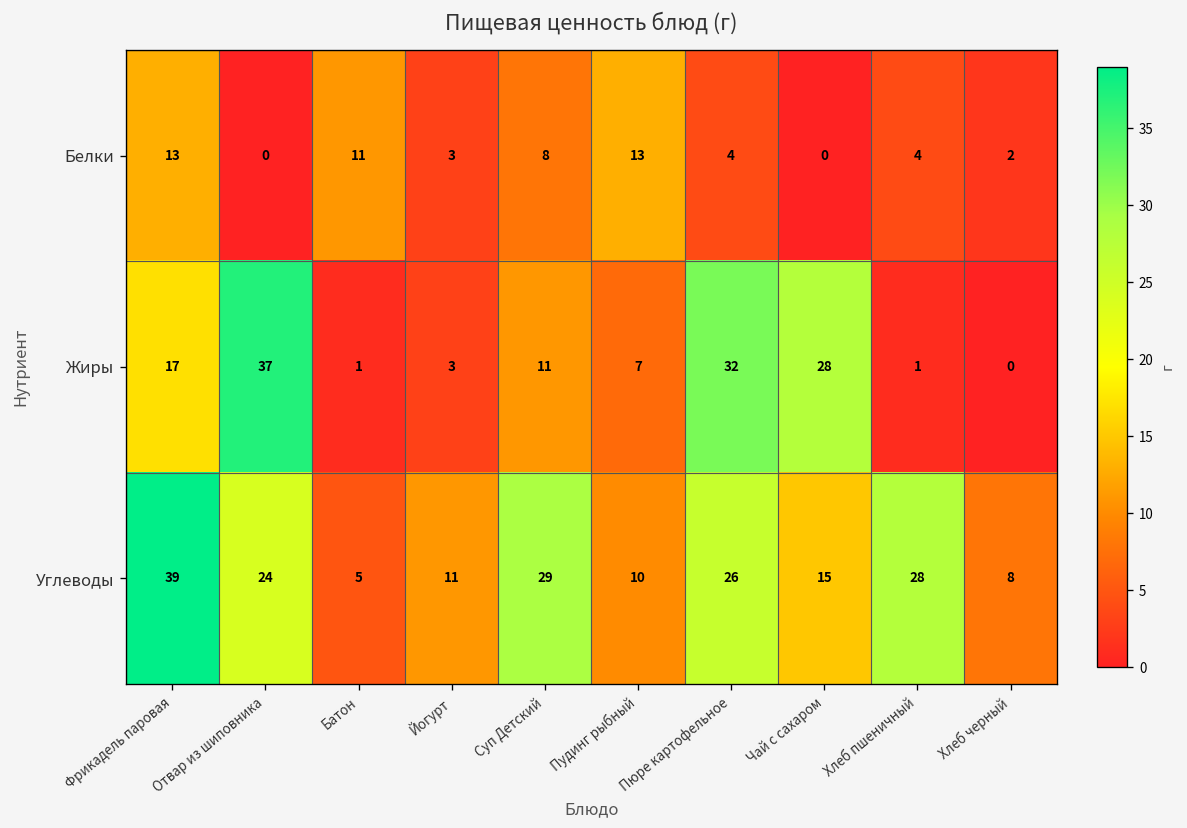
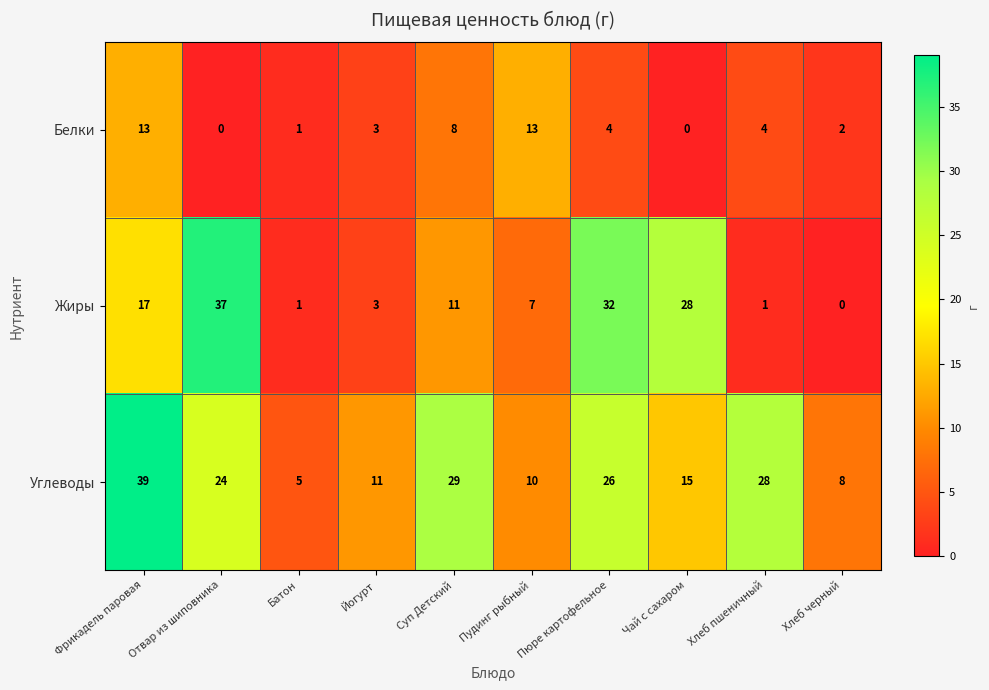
  {
    "Белки": {
      "Фрикадель паровая": 13,
      "Отвар из шиповника": 0,
-     "Батон": 11,
+     "Батон": 1,
      "Йогурт": 3,
      "Суп Детский": 8,
      "Пудинг рыбный": 13,
      "Пюре картофельное": 4,
      "Чай с сахаром": 0,
      "Хлеб пшеничный": 4,
      "Хлеб черный": 2
    },
    "Жиры": {
      "Фрикадель паровая": 17,
      "Отвар из шиповника": 37,
      "Батон": 1,
      "Йогурт": 3,
      "Суп Детский": 11,
      "Пудинг рыбный": 7,
      "Пюре картофельное": 32,
      "Чай с сахаром": 28,
      "Хлеб пшеничный": 1,
      "Хлеб черный": 0
    },
    "Углеводы": {
      "Фрикадель паровая": 39,
      "Отвар из шиповника": 24,
      "Батон": 5,
      "Йогурт": 11,
      "Суп Детский": 29,
      "Пудинг рыбный": 10,
      "Пюре картофельное": 26,
      "Чай с сахаром": 15,
      "Хлеб пшеничный": 28,
      "Хлеб черный": 8
    }
  }
